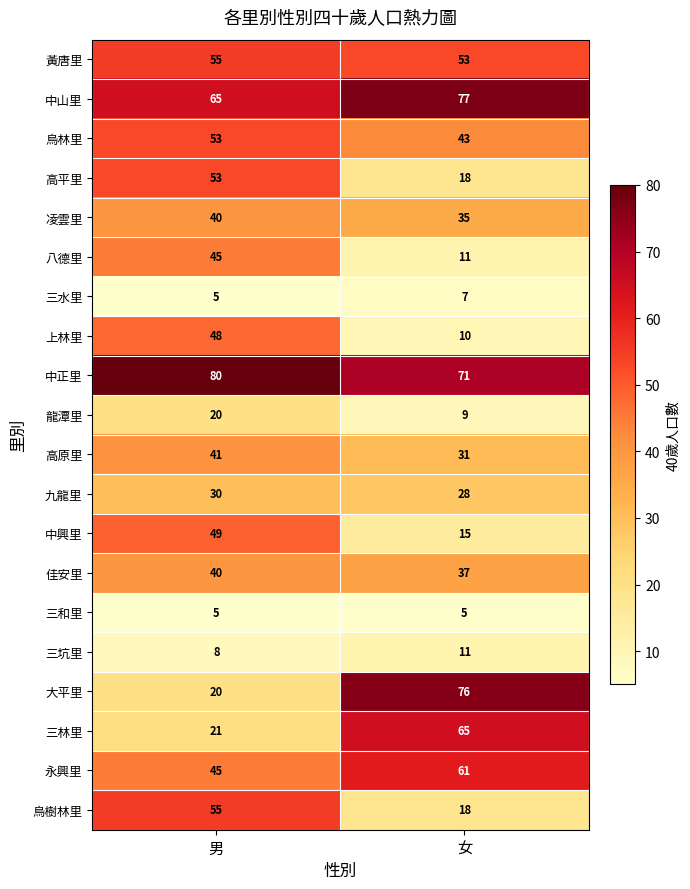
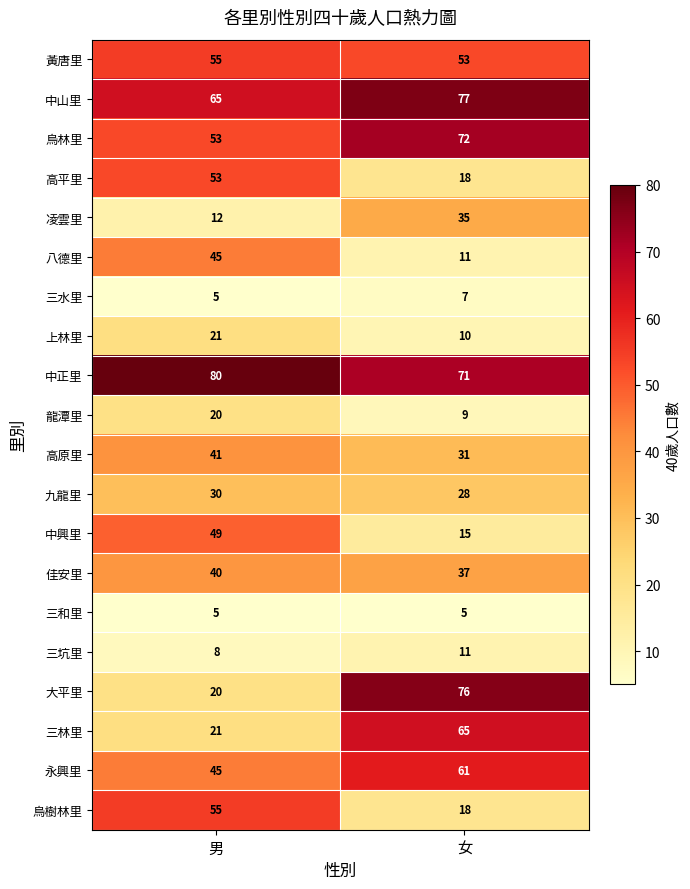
  {
    "黃唐里": {
      "男": 55,
      "女": 53
    },
    "中山里": {
      "男": 65,
      "女": 77
    },
    "烏林里": {
      "男": 53,
-     "女": 43
+     "女": 72
    },
    "高平里": {
      "男": 53,
      "女": 18
    },
    "凌雲里": {
-     "男": 40,
+     "男": 12,
      "女": 35
    },
    "八德里": {
      "男": 45,
      "女": 11
    },
    "三水里": {
      "男": 5,
      "女": 7
    },
    "上林里": {
-     "男": 48,
+     "男": 21,
      "女": 10
    },
    "中正里": {
      "男": 80,
      "女": 71
    },
    "龍潭里": {
      "男": 20,
      "女": 9
    },
    "高原里": {
      "男": 41,
      "女": 31
    },
    "九龍里": {
      "男": 30,
      "女": 28
    },
    "中興里": {
      "男": 49,
      "女": 15
    },
    "佳安里": {
      "男": 40,
      "女": 37
    },
    "三和里": {
      "男": 5,
      "女": 5
    },
    "三坑里": {
      "男": 8,
      "女": 11
    },
    "大平里": {
      "男": 20,
      "女": 76
    },
    "三林里": {
      "男": 21,
      "女": 65
    },
    "永興里": {
      "男": 45,
      "女": 61
    },
    "烏樹林里": {
      "男": 55,
      "女": 18
    }
  }
